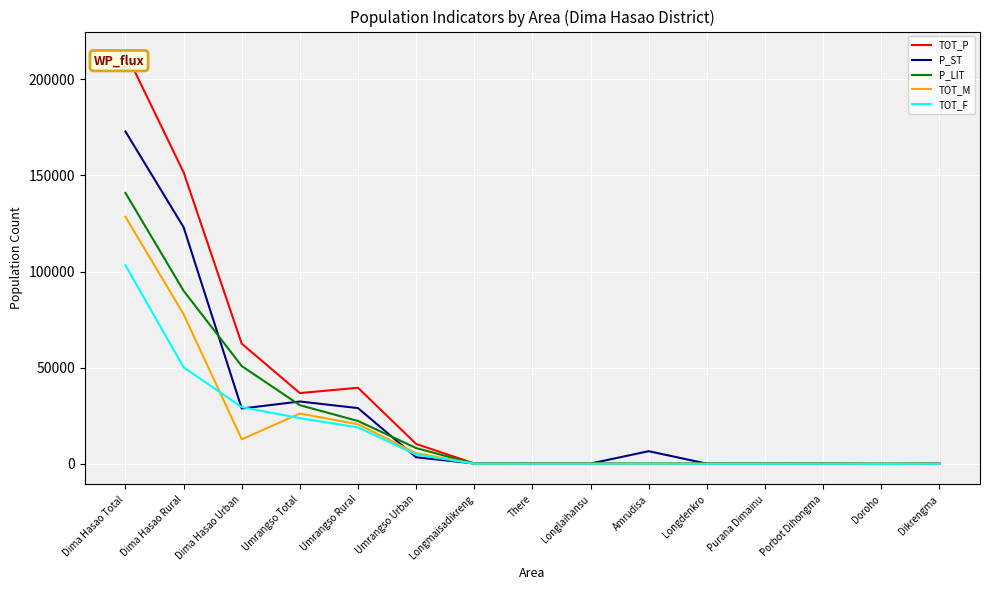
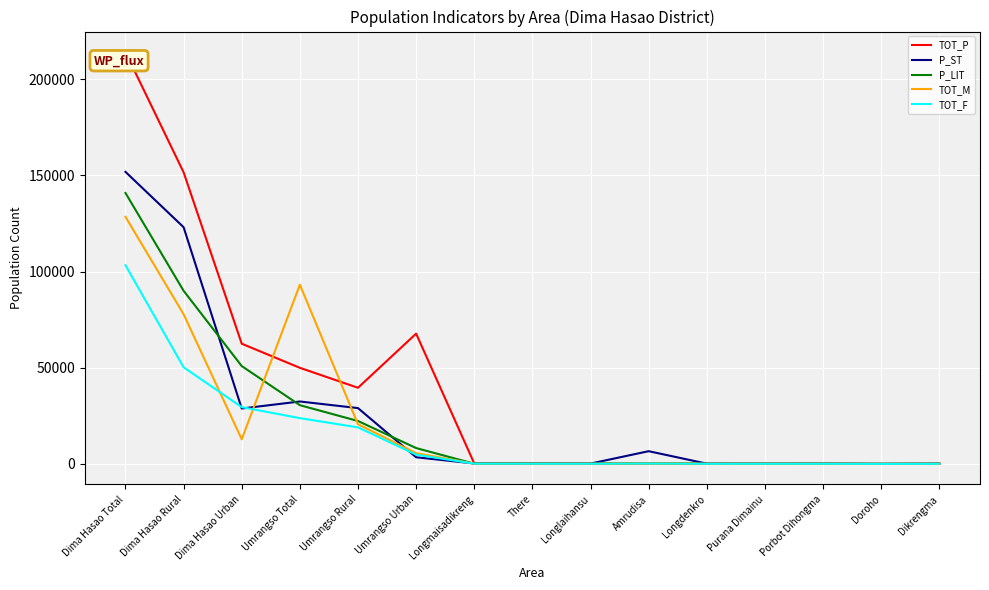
  {
    "TOT_P": {
      "Dima Hasao Rural": 152000,
      "Dima Hasao Urban": 62000,
-     "Umrangso Total": 37000,
+     "Umrangso Total": 50000,
      "Umrangso Rural": 40000,
-     "Umrangso Urban": 10000
+     "Umrangso Urban": 68000
    },
    "P_ST": {
-     "Dima Hasao Total": 173000,
+     "Dima Hasao Total": 152000,
      "Dima Hasao Rural": 123000,
      "Umrangso Total": 32000,
      "Umrangso Rural": 29000,
      "Umrangso Urban": 3000,
      "Amrudisa": 7000
    },
    "P_LIT": {
      "Dima Hasao Total": 141000,
      "Dima Hasao Rural": 90000,
      "Dima Hasao Urban": 51000,
      "Umrangso Total": 31000,
      "Umrangso Rural": 22000,
      "Umrangso Urban": 8000
    },
    "TOT_M": {
      "Dima Hasao Total": 128000,
      "Dima Hasao Rural": 78000,
      "Dima Hasao Urban": 13000,
-     "Umrangso Total": 26000,
+     "Umrangso Total": 93000,
      "Umrangso Rural": 21000
    },
    "TOT_F": {
      "Dima Hasao Total": 103000,
      "Dima Hasao Rural": 50000,
      "Umrangso Total": 24000,
      "Umrangso Rural": 19000
    }
  }
